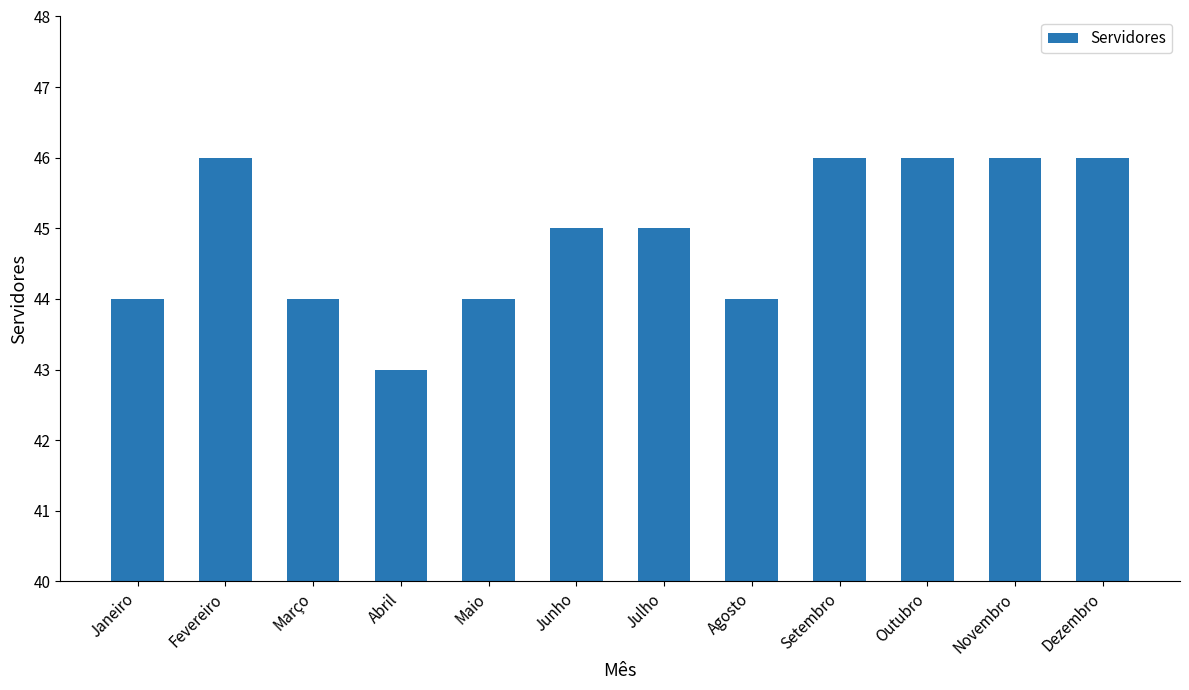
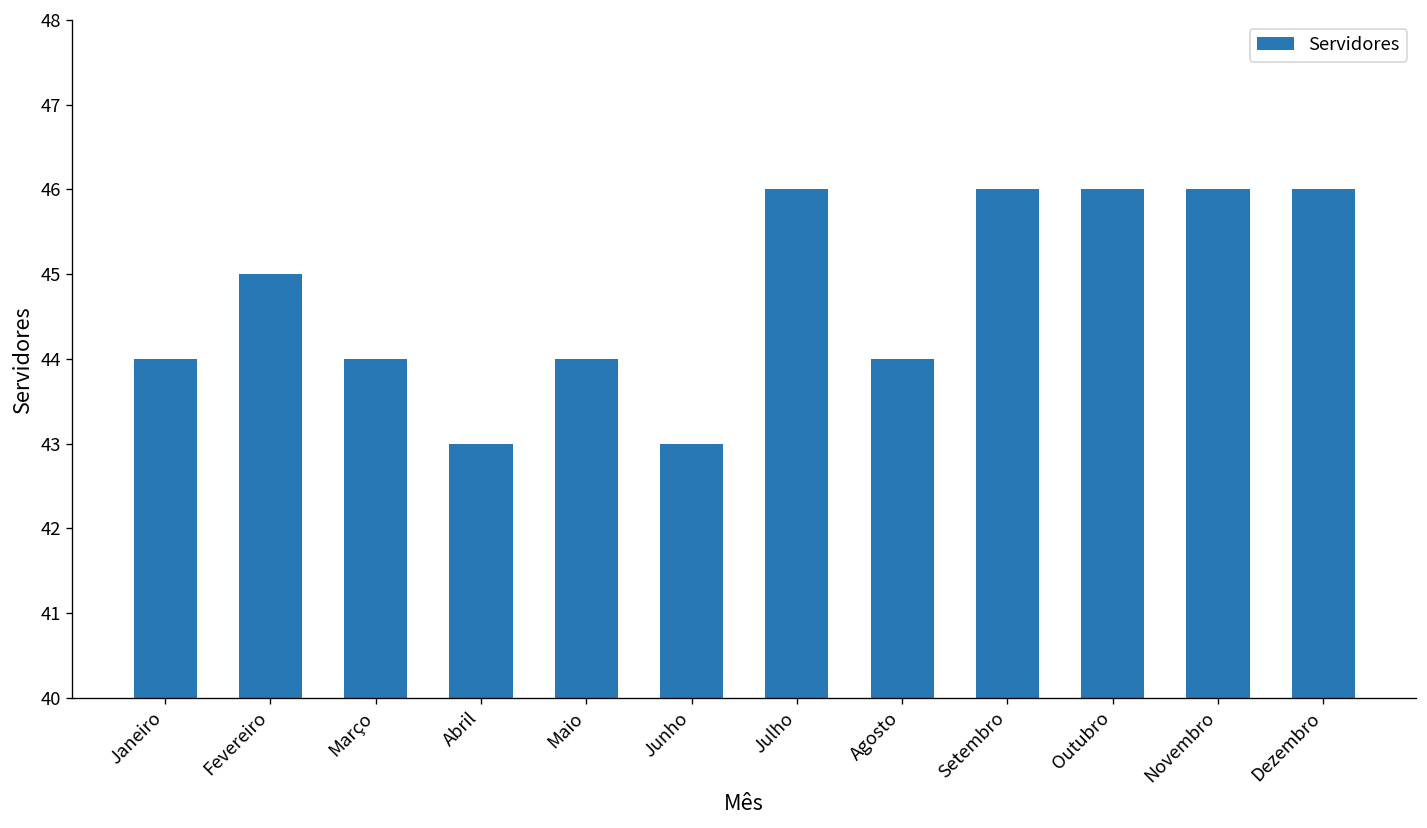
  {
    "Janeiro": 44,
-   "Fevereiro": 46,
+   "Fevereiro": 45,
    "Março": 44,
    "Abril": 43,
    "Maio": 44,
-   "Junho": 45,
-   "Julho": 45,
+   "Junho": 43,
+   "Julho": 46,
    "Agosto": 44,
    "Setembro": 46,
    "Outubro": 46,
    "Novembro": 46,
    "Dezembro": 46
  }
